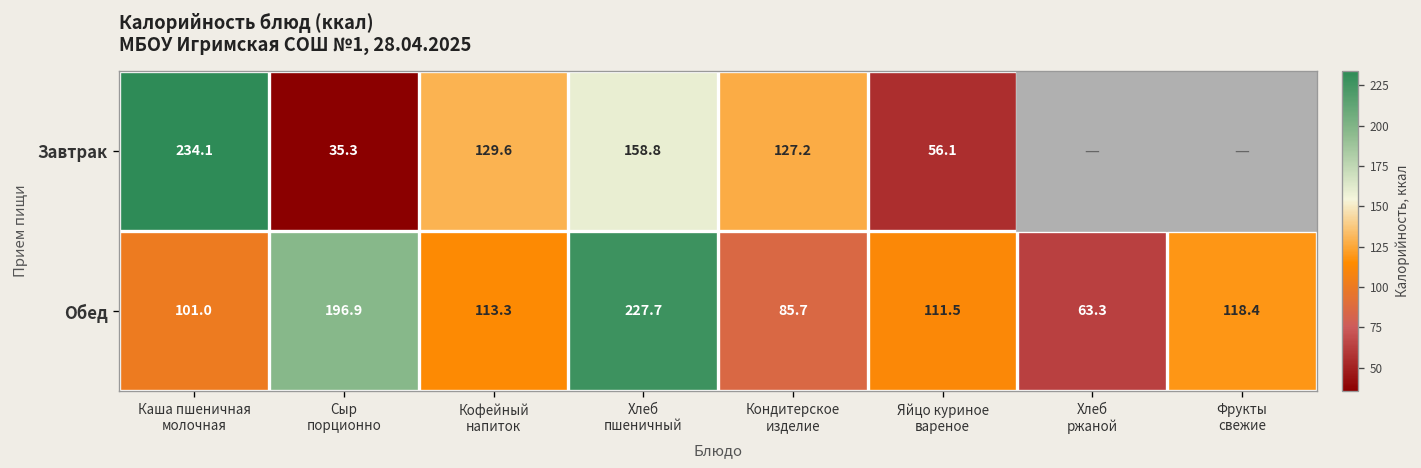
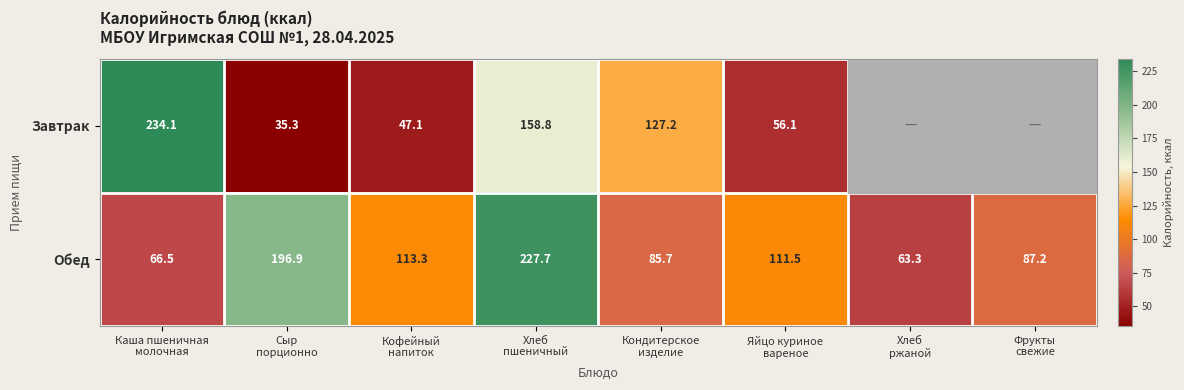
  {
    "Завтрак": {
      "Каша пшеничная молочная": 234.1,
      "Сыр порционно": 35.3,
-     "Кофейный напиток": 129.6,
+     "Кофейный напиток": 47.1,
      "Хлеб пшеничный": 158.8,
      "Кондитерское изделие": 127.2,
      "Яйцо куриное вареное": 56.1
    },
    "Обед": {
-     "Каша пшеничная молочная": 101.0,
+     "Каша пшеничная молочная": 66.5,
      "Сыр порционно": 196.9,
      "Кофейный напиток": 113.3,
      "Хлеб пшеничный": 227.7,
      "Кондитерское изделие": 85.7,
      "Яйцо куриное вареное": 111.5,
      "Хлеб ржаной": 63.3,
-     "Фрукты свежие": 118.4
+     "Фрукты свежие": 87.2
    }
  }
